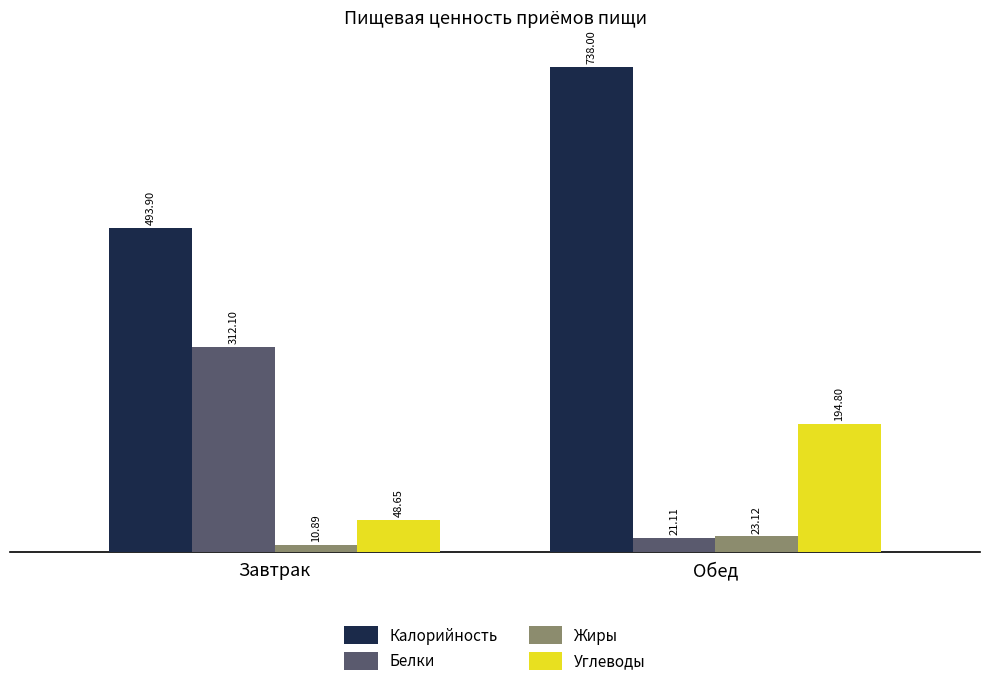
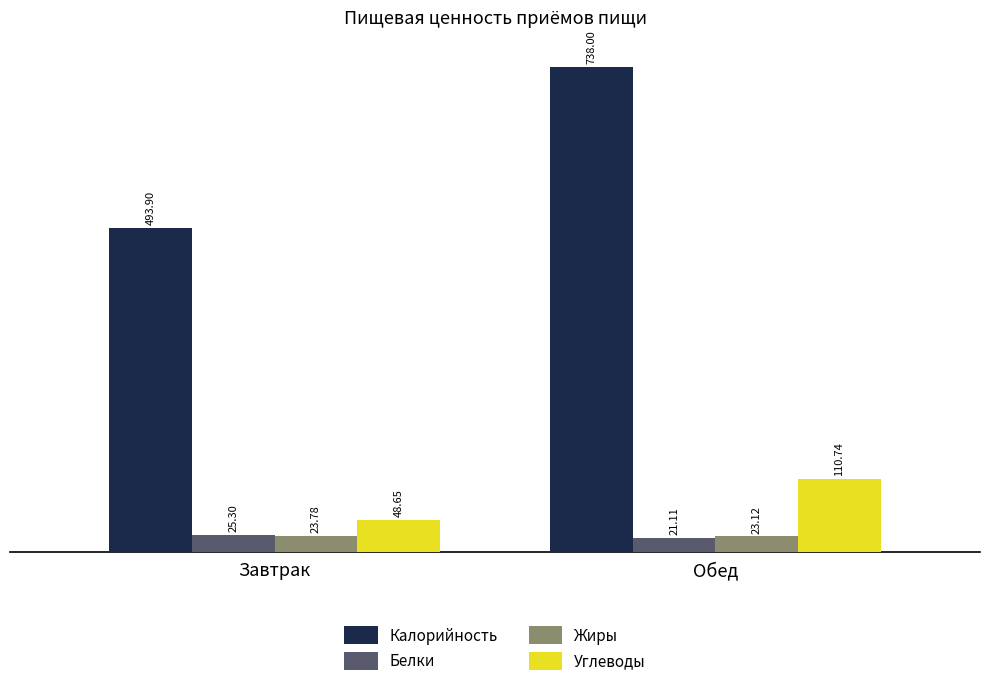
  {
    "Калорийность": {
      "Завтрак": 493.90,
      "Обед": 738.00
    },
    "Белки": {
-     "Завтрак": 312.10,
+     "Завтрак": 25.30,
      "Обед": 21.11
    },
    "Жиры": {
-     "Завтрак": 10.89,
+     "Завтрак": 23.78,
      "Обед": 23.12
    },
    "Углеводы": {
      "Завтрак": 48.65,
-     "Обед": 194.80
+     "Обед": 110.74
    }
  }
